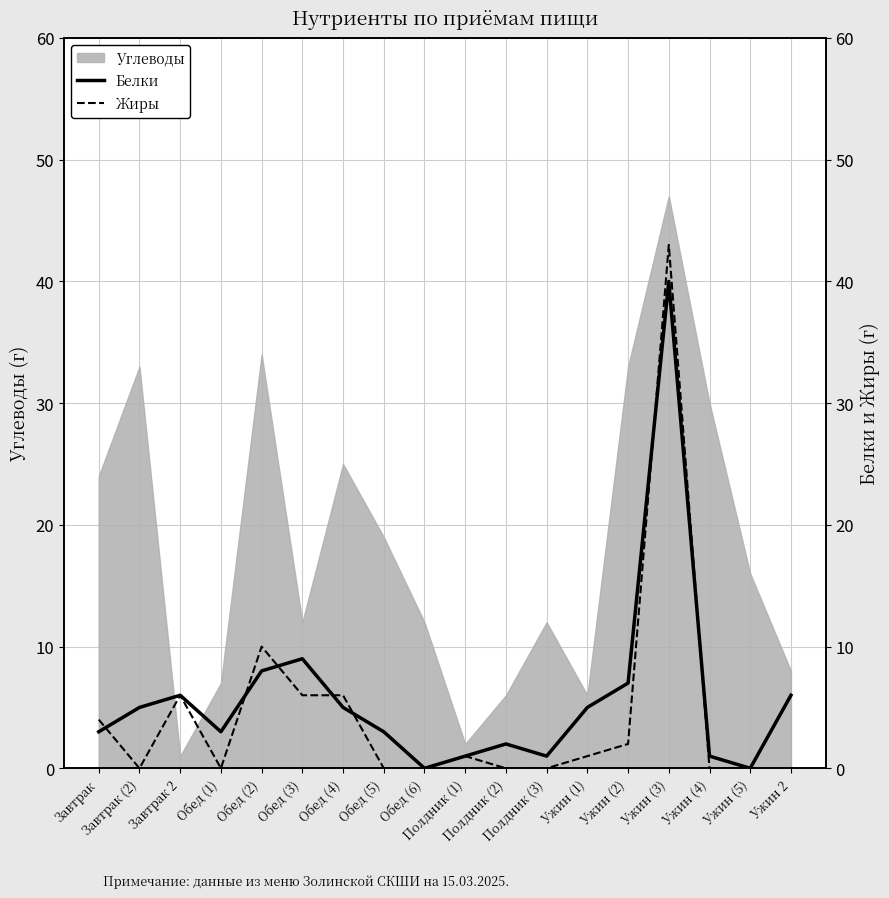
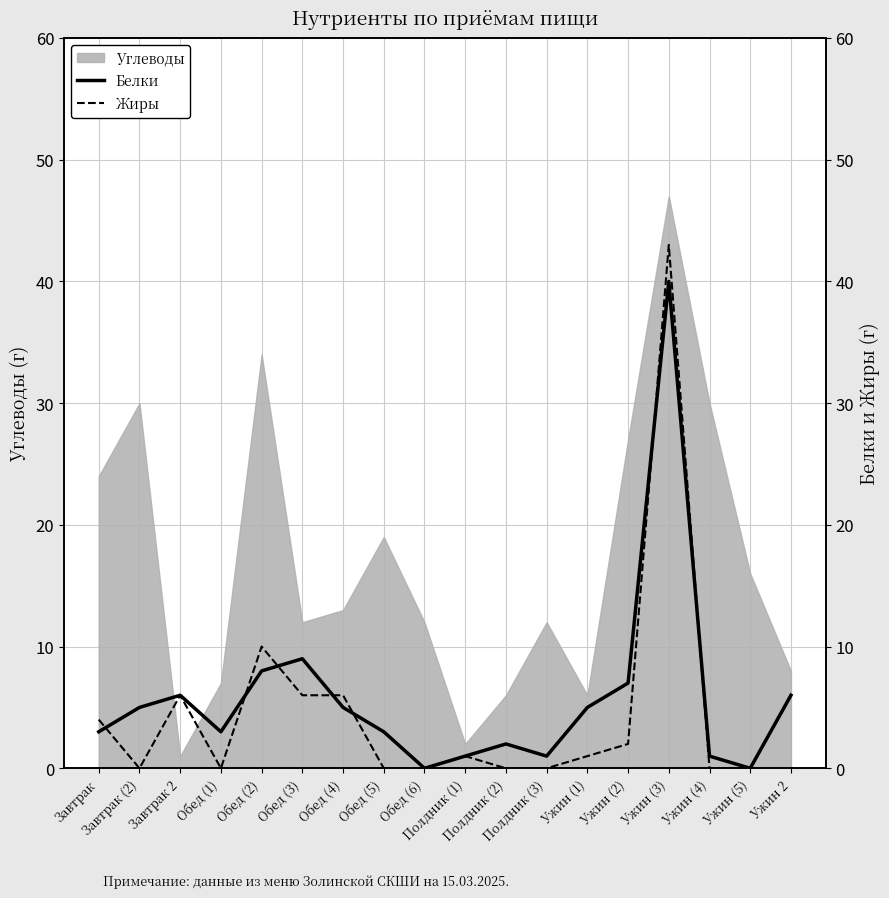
  {
    "Углеводы": {
      "Завтрак": 24,
-     "Завтрак (2)": 33,
+     "Завтрак (2)": 30,
      "Завтрак 2": 1,
      "Обед (1)": 7,
      "Обед (2)": 34,
      "Обед (3)": 12,
-     "Обед (4)": 25,
+     "Обед (4)": 13,
      "Обед (5)": 19,
      "Обед (6)": 12,
      "Полдник (1)": 2,
      "Полдник (2)": 6,
      "Полдник (3)": 12,
      "Ужин (1)": 6,
-     "Ужин (2)": 33,
+     "Ужин (2)": 27,
      "Ужин (3)": 47,
      "Ужин (4)": 30,
      "Ужин (5)": 16,
      "Ужин 2": 8
    }
  }
